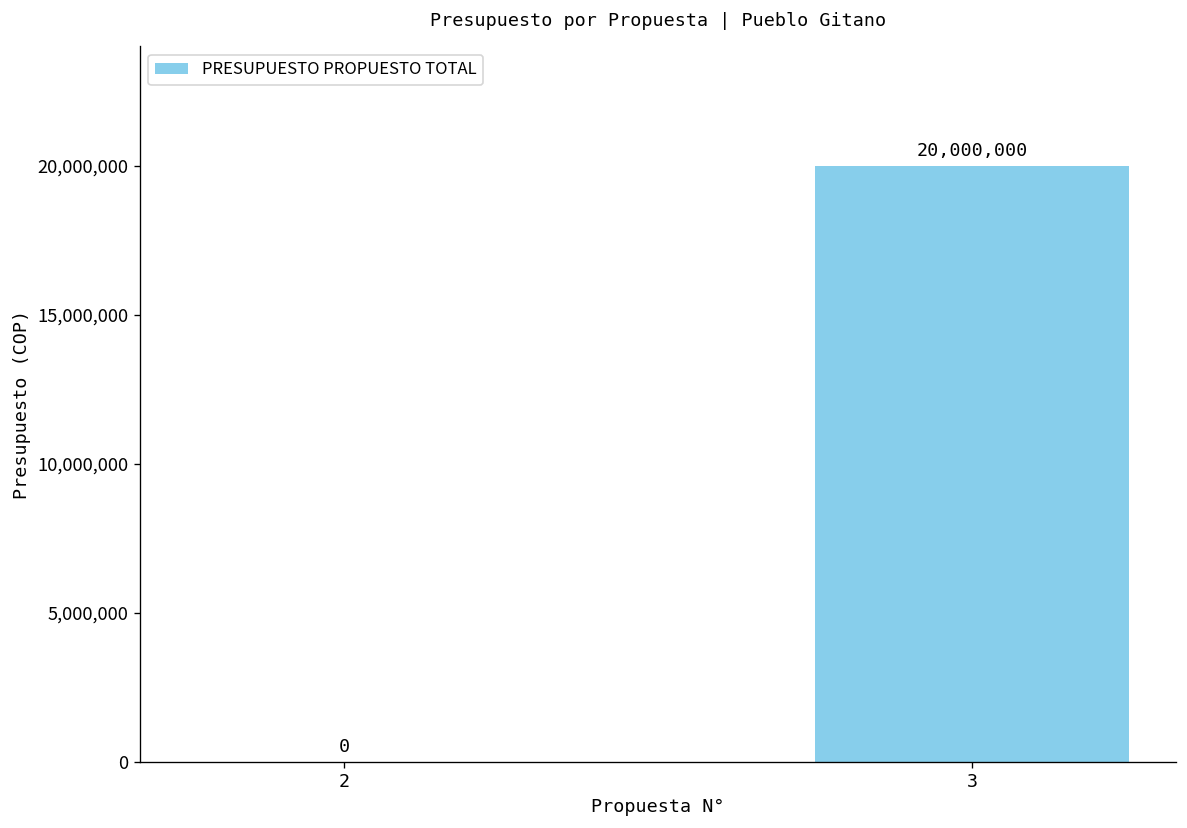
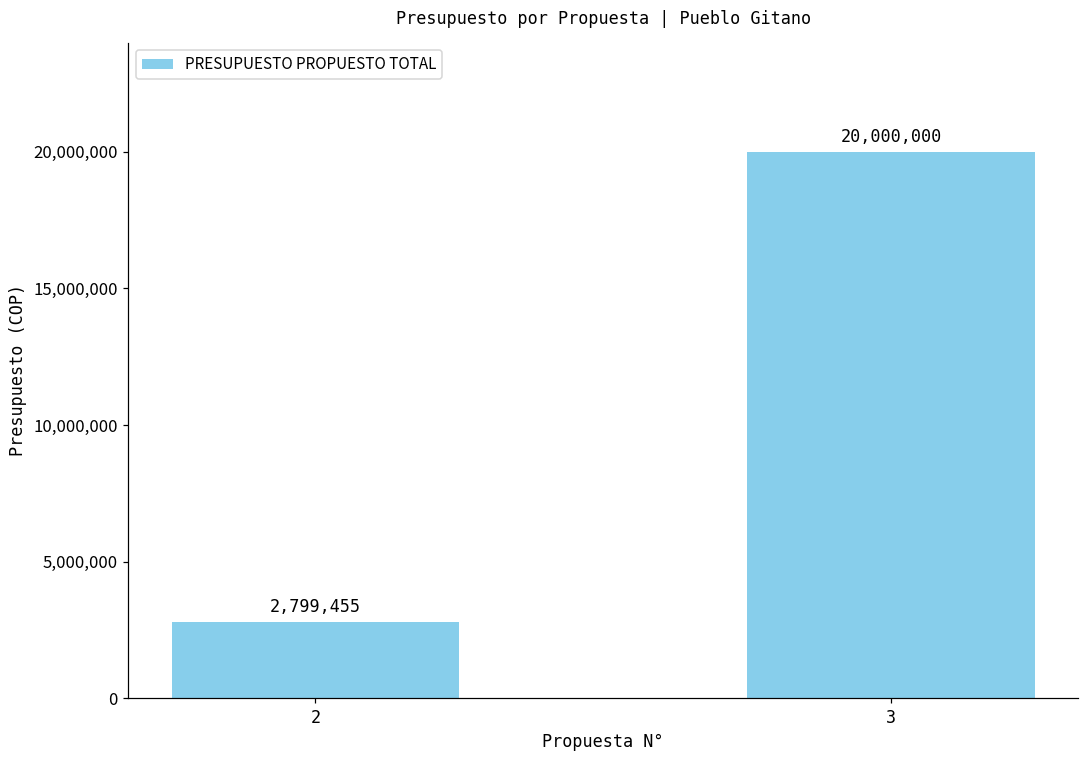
  {
-   "2": "0",
+   "2": "2,799,455",
    "3": "20,000,000"
  }
